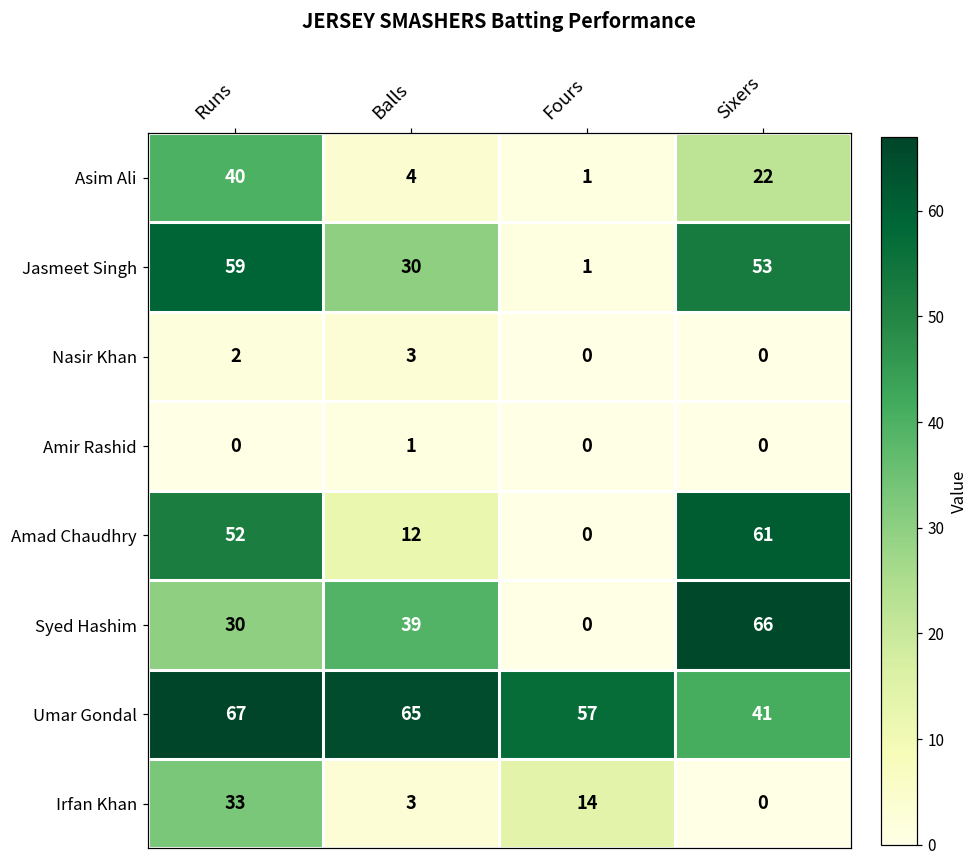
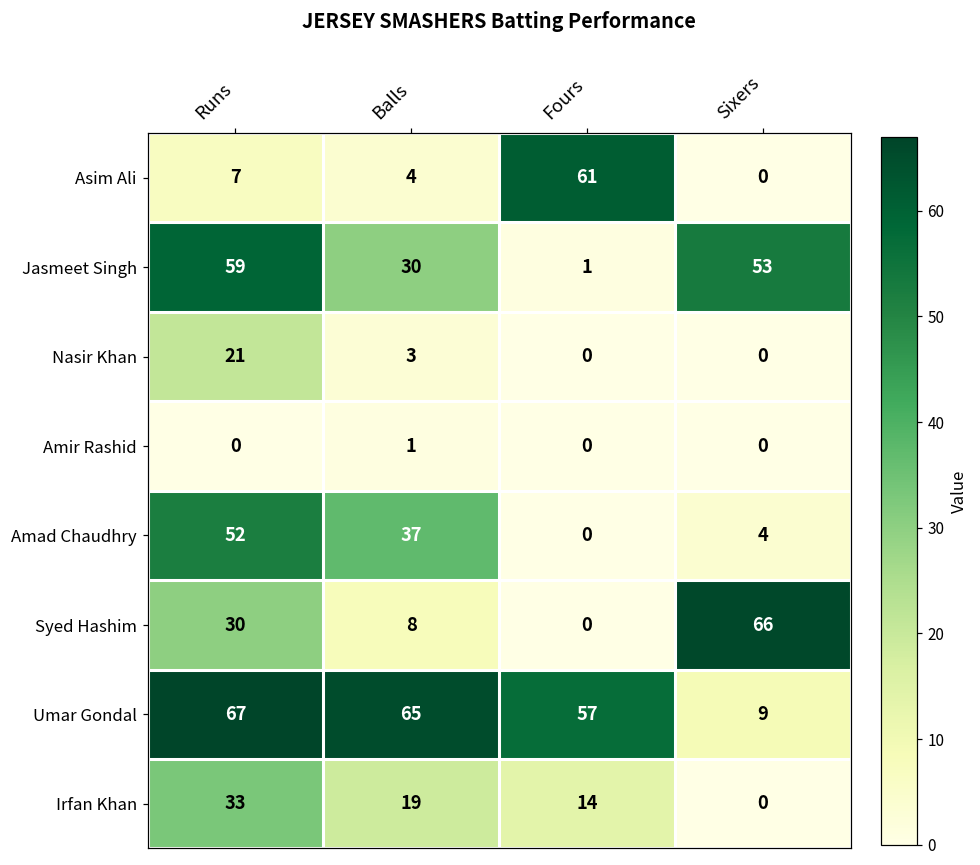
  {
    "Asim Ali": {
-     "Runs": 40,
+     "Runs": 7,
      "Balls": 4,
-     "Fours": 1,
-     "Sixers": 22
+     "Fours": 61,
+     "Sixers": 0
    },
    "Jasmeet Singh": {
      "Runs": 59,
      "Balls": 30,
      "Fours": 1,
      "Sixers": 53
    },
    "Nasir Khan": {
-     "Runs": 2,
+     "Runs": 21,
      "Balls": 3,
      "Fours": 0,
      "Sixers": 0
    },
    "Amir Rashid": {
      "Runs": 0,
      "Balls": 1,
      "Fours": 0,
      "Sixers": 0
    },
    "Amad Chaudhry": {
      "Runs": 52,
-     "Balls": 12,
+     "Balls": 37,
      "Fours": 0,
-     "Sixers": 61
+     "Sixers": 4
    },
    "Syed Hashim": {
      "Runs": 30,
-     "Balls": 39,
+     "Balls": 8,
      "Fours": 0,
      "Sixers": 66
    },
    "Umar Gondal": {
      "Runs": 67,
      "Balls": 65,
      "Fours": 57,
-     "Sixers": 41
+     "Sixers": 9
    },
    "Irfan Khan": {
      "Runs": 33,
-     "Balls": 3,
+     "Balls": 19,
      "Fours": 14,
      "Sixers": 0
    }
  }
